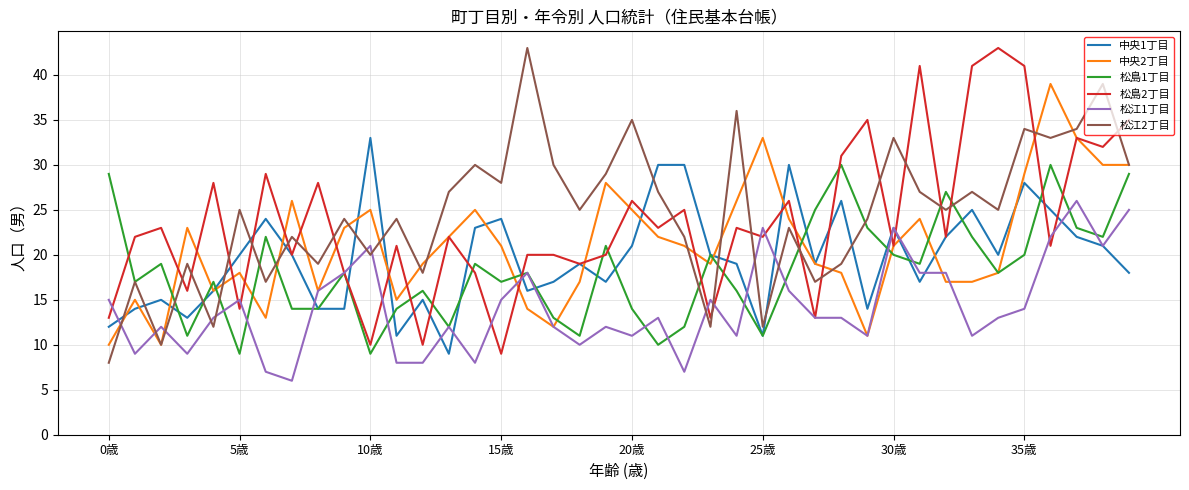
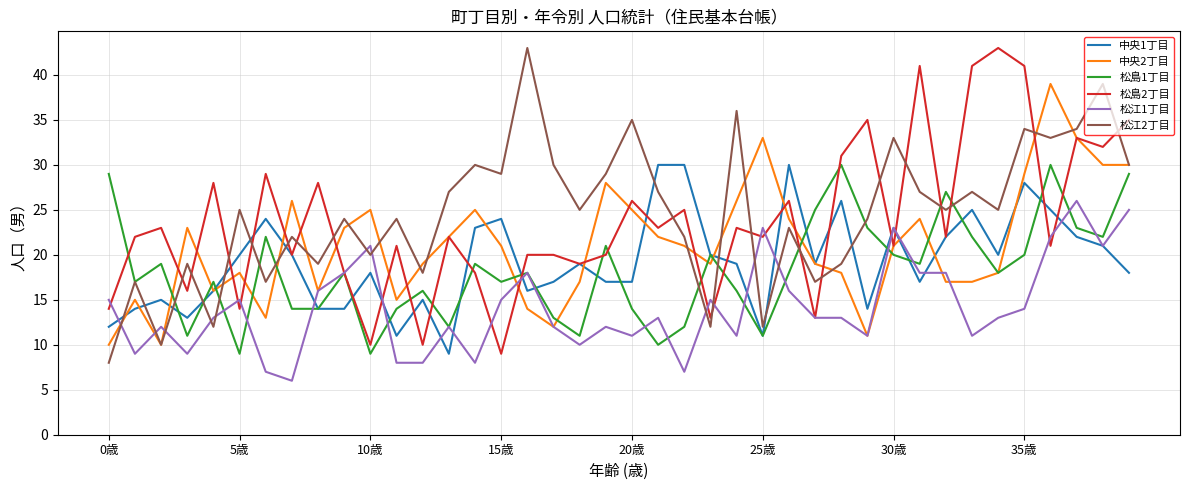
  {
    "中央1丁目": {
      "0歳": 12,
      "5歳": 20,
-     "10歳": 33,
+     "10歳": 18,
      "15歳": 24,
-     "20歳": 21,
+     "20歳": 17,
      "35歳": 28
    },
    "中央2丁目": {
      "0歳": 10,
      "5歳": 18,
      "10歳": 25,
      "15歳": 21,
      "20歳": 25,
      "25歳": 33,
      "35歳": 29
    },
    "松島1丁目": {
      "0歳": 29,
      "5歳": 9,
      "10歳": 9,
      "15歳": 17,
      "20歳": 14,
      "30歳": 20,
      "35歳": 20
    },
    "松島2丁目": {
-     "0歳": 13,
+     "0歳": 14,
      "5歳": 14,
      "10歳": 10,
      "15歳": 9,
      "20歳": 26,
      "25歳": 22,
      "35歳": 41
    },
    "松江1丁目": {
      "0歳": 15,
      "5歳": 15,
      "10歳": 21,
      "15歳": 15,
      "20歳": 11,
      "25歳": 23,
      "35歳": 14
    },
    "松江2丁目": {
      "0歳": 8,
      "5歳": 25,
      "10歳": 20,
-     "15歳": 28,
+     "15歳": 29,
      "20歳": 35,
      "25歳": 12,
      "30歳": 33,
      "35歳": 34
    }
  }
